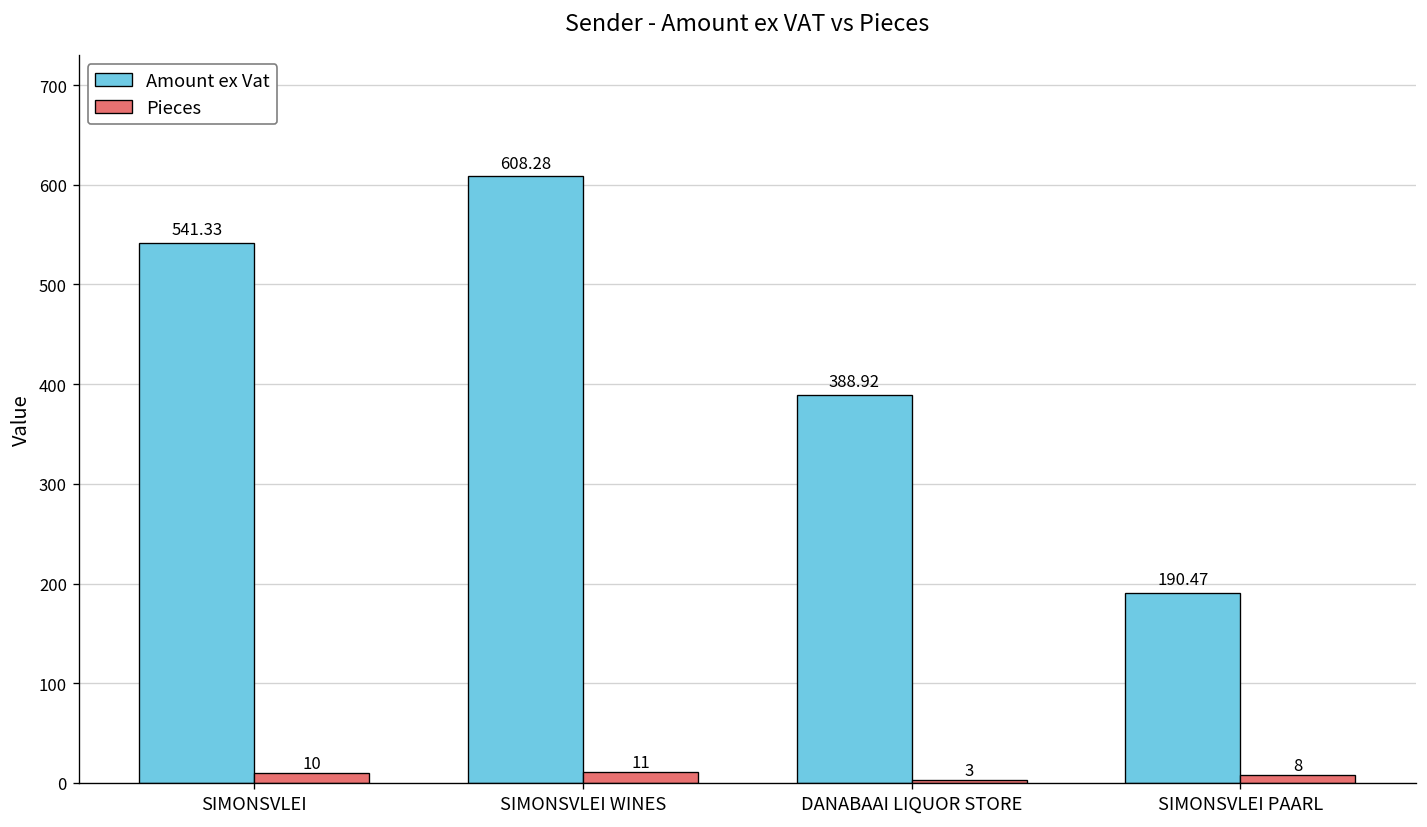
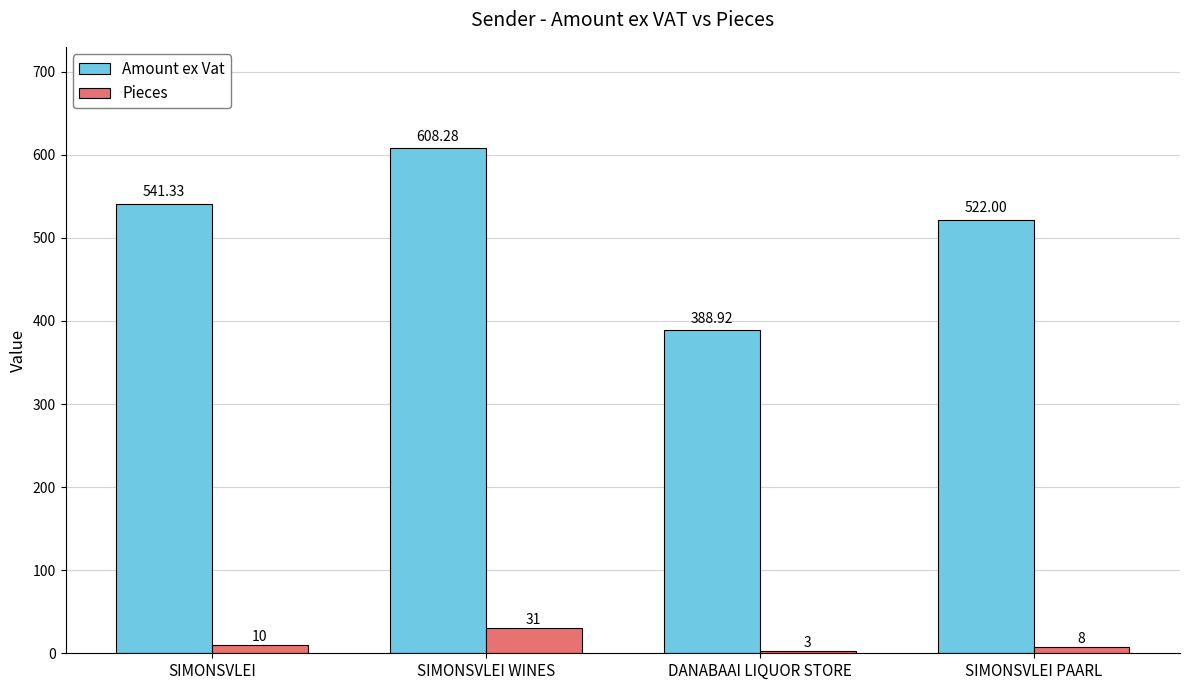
  {
    "Amount ex Vat": {
      "SIMONSVLEI": 541.33,
      "SIMONSVLEI WINES": 608.28,
      "DANABAAI LIQUOR STORE": 388.92,
-     "SIMONSVLEI PAARL": 190.47
+     "SIMONSVLEI PAARL": 522.00
    },
    "Pieces": {
      "SIMONSVLEI": 10,
-     "SIMONSVLEI WINES": 11,
+     "SIMONSVLEI WINES": 31,
      "DANABAAI LIQUOR STORE": 3,
      "SIMONSVLEI PAARL": 8
    }
  }
